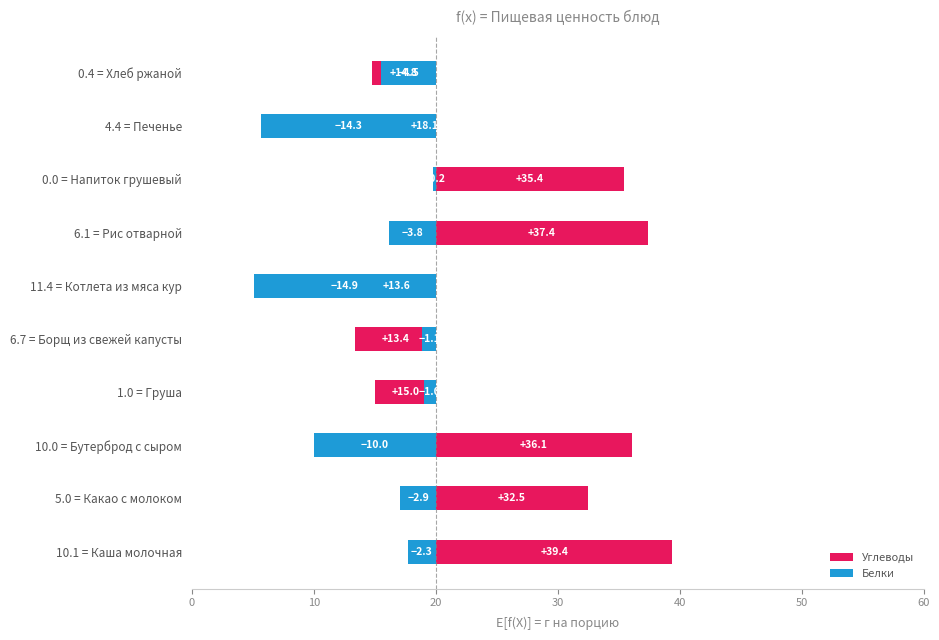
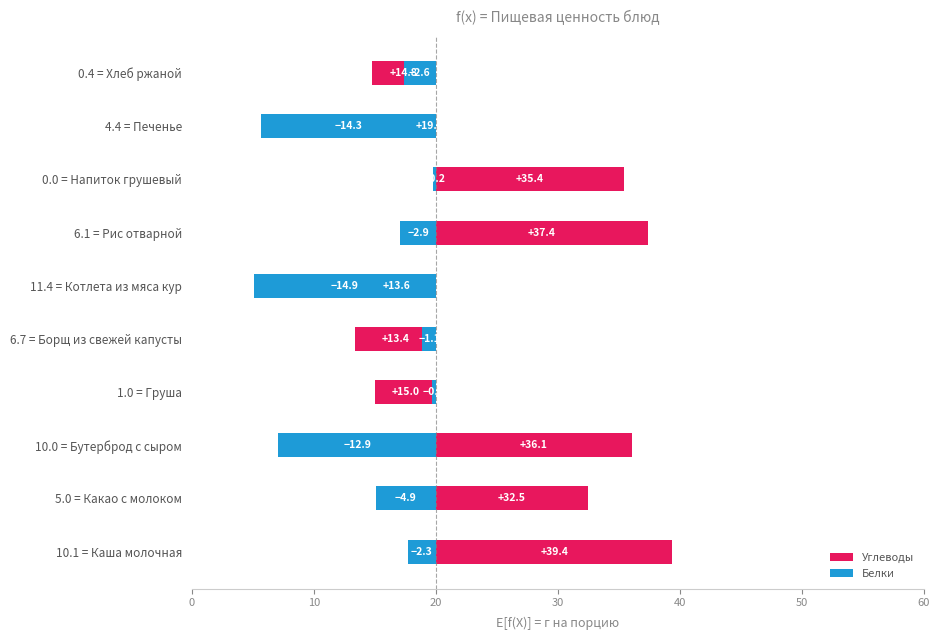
  {
    "Углеводы": {
-     "4.4 = Печенье": "+18.1"
+     "4.4 = Печенье": "+19.0"
    },
    "Белки": {
-     "0.4 = Хлеб ржаной": "-4.5",
+     "0.4 = Хлеб ржаной": "-2.6",
      "4.4 = Печенье": "-14.3",
      "0.0 = Напиток грушевый": "-0.2",
-     "6.1 = Рис отварной": "-3.8",
+     "6.1 = Рис отварной": "-2.9",
      "11.4 = Котлета из мяса кур": "-14.9",
-     "1.0 = Груша": "-1.0",
-     "10.0 = Бутерброд с сыром": "-10.0",
-     "5.0 = Какао с молоком": "-2.9",
+     "1.0 = Груша": "-0.3",
+     "10.0 = Бутерброд с сыром": "-12.9",
+     "5.0 = Какао с молоком": "-4.9",
      "10.1 = Каша молочная": "-2.3"
    }
  }
